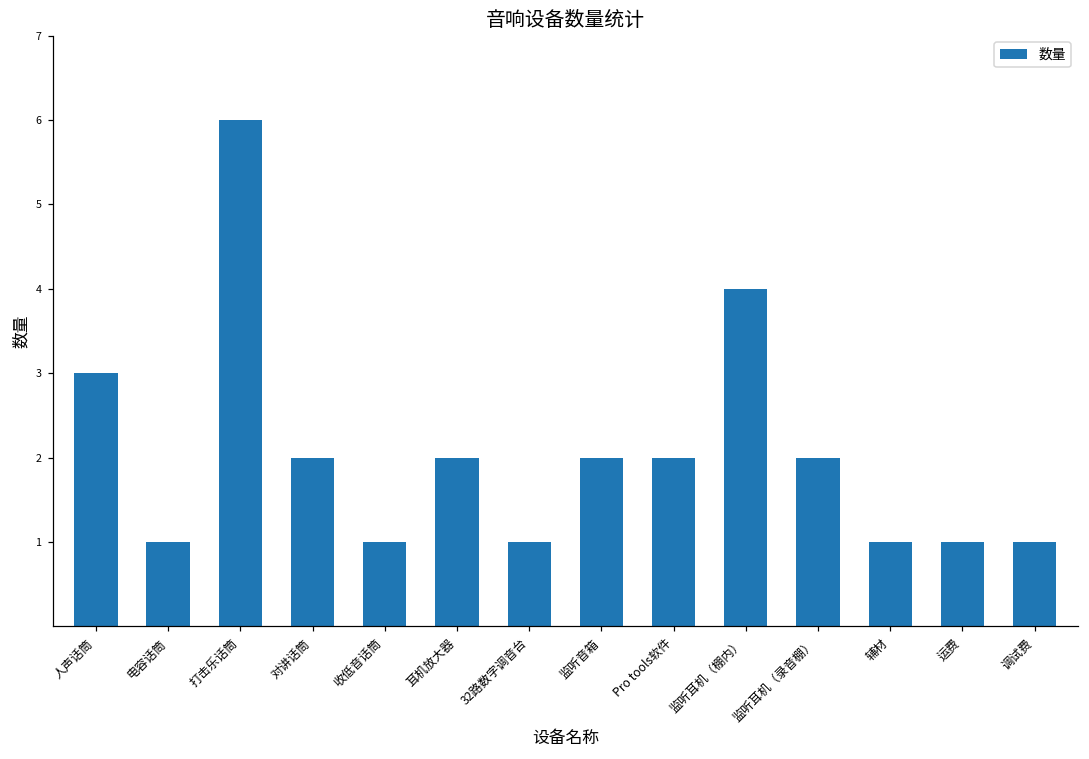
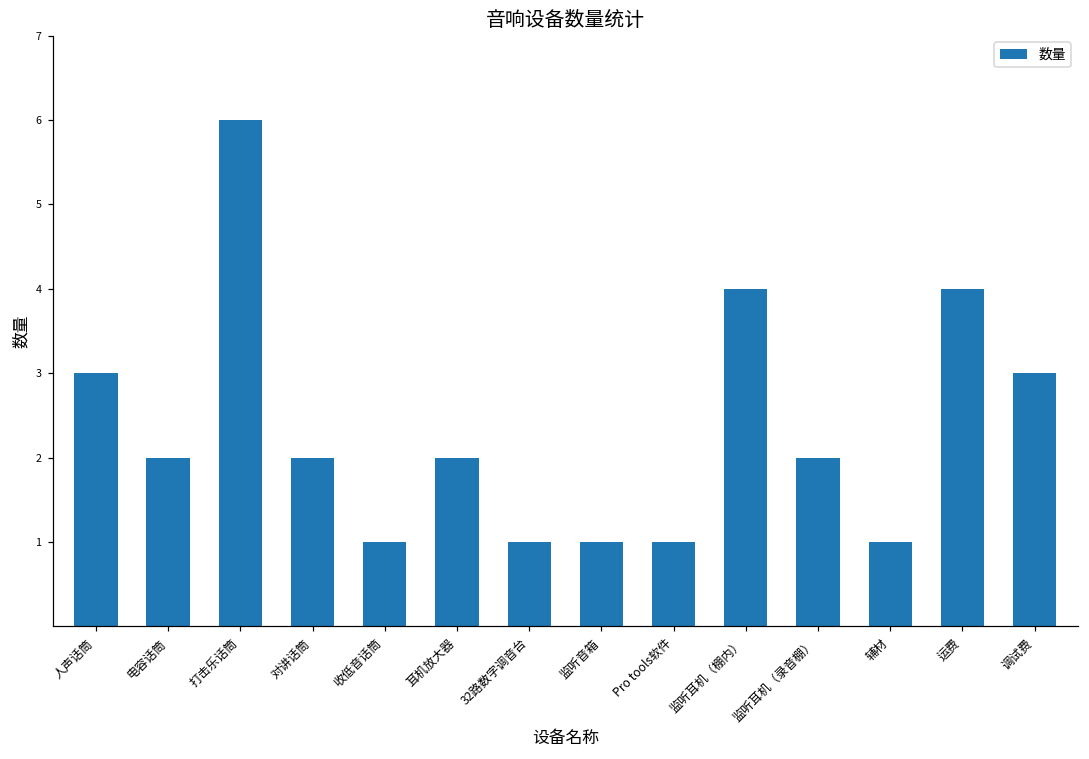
  {
    "人声话筒": 3,
-   "电容话筒": 1,
+   "电容话筒": 2,
    "打击乐话筒": 6,
    "对讲话筒": 2,
    "收低音话筒": 1,
    "耳机放大器": 2,
    "32路数字调音台": 1,
-   "监听音箱": 2,
-   "Pro tools软件": 2,
+   "监听音箱": 1,
+   "Pro tools软件": 1,
    "监听耳机（棚内）": 4,
    "监听耳机（录音棚）": 2,
    "辅材": 1,
-   "运费": 1,
-   "调试费": 1
+   "运费": 4,
+   "调试费": 3
  }
